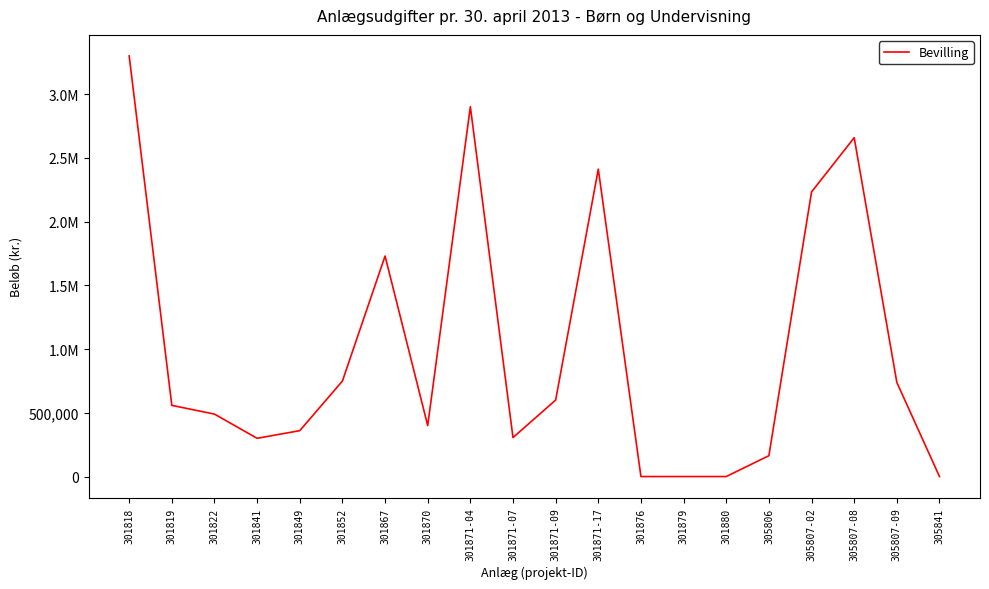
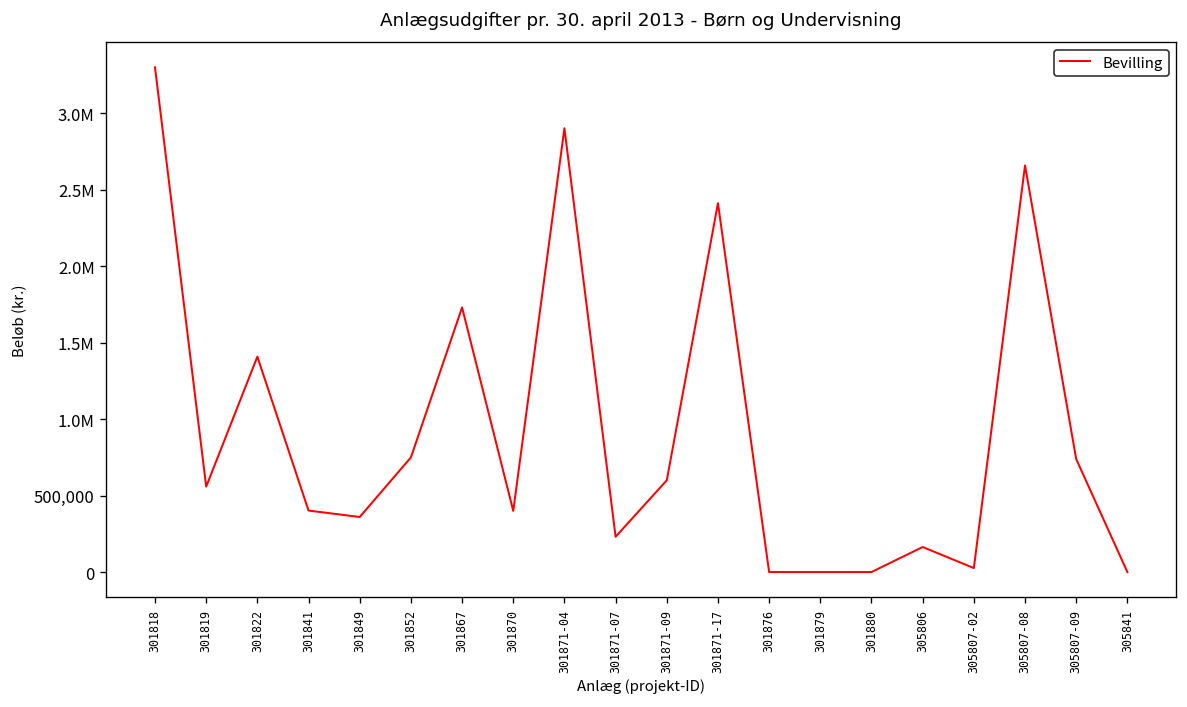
  {
    "301818": "3,300,000",
    "301819": "560,000",
-   "301822": "490,000",
-   "301841": "300,000",
+   "301822": "1,410,000",
+   "301841": "400,000",
    "301849": "360,000",
    "301852": "750,000",
    "301867": "1,730,000",
    "301870": "400,000",
    "301871-04": "2,900,000",
-   "301871-07": "310,000",
+   "301871-07": "230,000",
    "301871-09": "600,000",
    "301871-17": "2,410,000",
    "301876": "0",
    "301879": "0",
    "301880": "0",
    "305806": "160,000",
-   "305807-02": "2,230,000",
+   "305807-02": "30,000",
    "305807-08": "2,660,000",
    "305807-09": "740,000",
    "305841": "0"
  }
